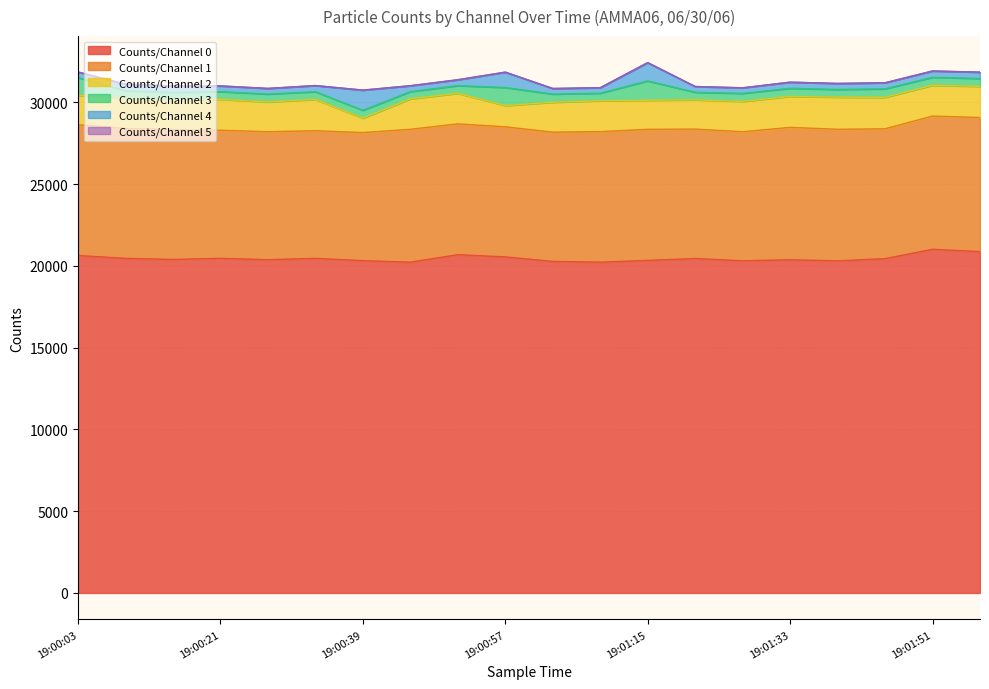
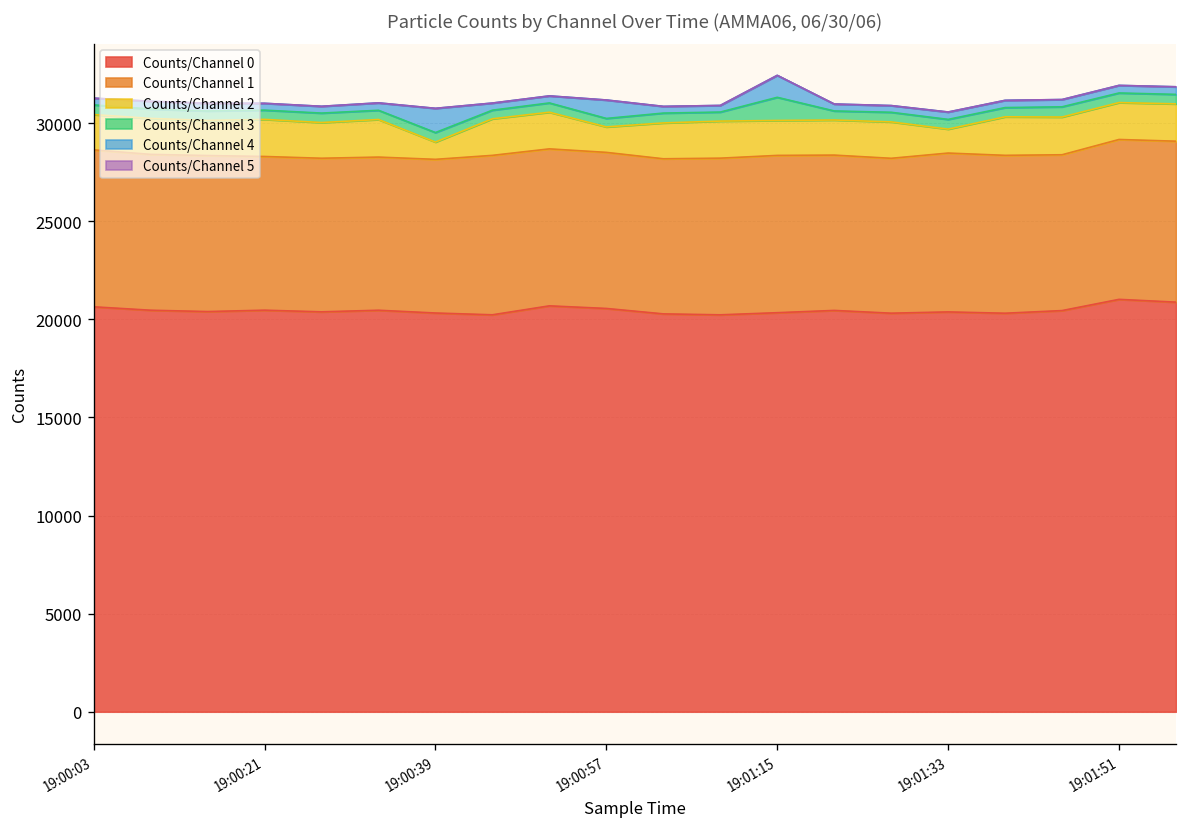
  {
    "Counts/Channel 2": {
      "19:00:03": 1800,
      "19:00:21": 1900,
      "19:00:39": 900,
      "19:00:57": 1300,
      "19:01:15": 1800,
-     "19:01:33": 1900,
+     "19:01:33": 1200,
      "19:01:51": 1900
    },
    "Counts/Channel 3": {
-     "19:00:03": 1100,
+     "19:00:03": 500,
      "19:00:21": 500,
      "19:00:39": 500,
-     "19:00:57": 1100,
+     "19:00:57": 400,
      "19:01:15": 1200,
      "19:01:33": 500,
      "19:01:51": 500
    },
    "Counts/Channel 5": {
      "19:00:21": 300,
      "19:00:39": 1200,
      "19:01:15": 1100,
      "19:01:33": 400
    }
  }
